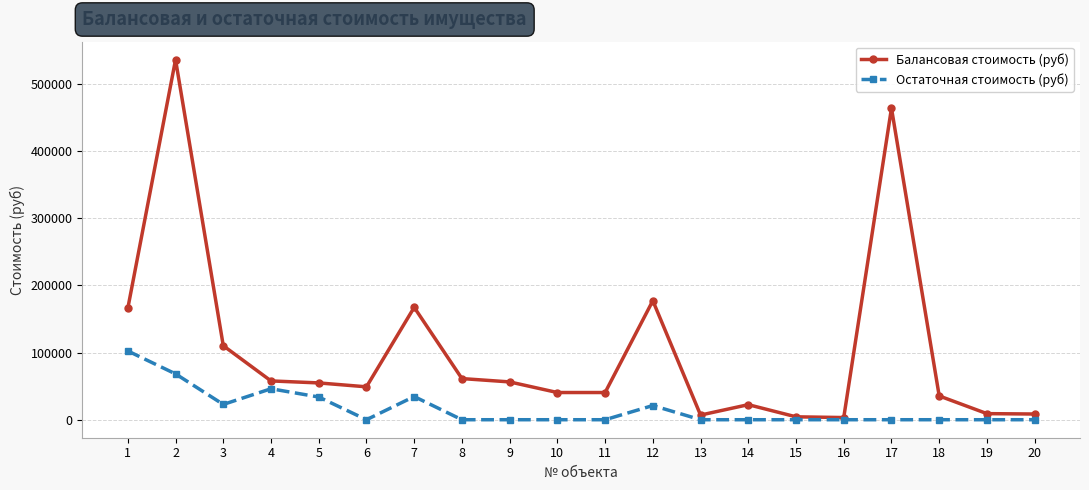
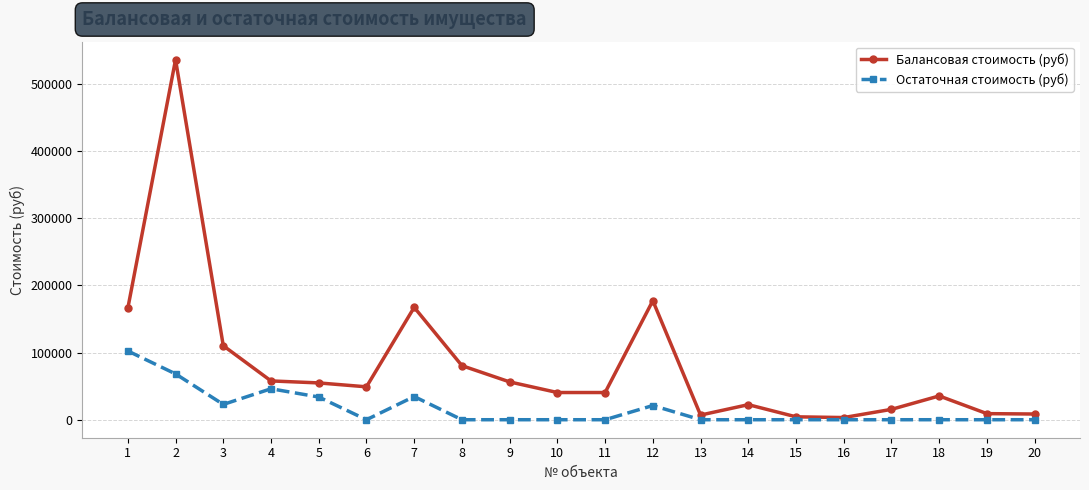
  {
    "Балансовая стоимость (руб)": {
      "1": 170000,
      "2": 540000,
      "3": 110000,
      "4": 60000,
      "5": 50000,
      "6": 50000,
      "7": 170000,
-     "8": 60000,
+     "8": 80000,
      "9": 60000,
      "10": 40000,
      "11": 40000,
      "12": 180000,
      "13": 10000,
      "14": 20000,
      "15": 0,
-     "17": 460000,
+     "17": 20000,
      "18": 40000,
      "19": 10000,
      "20": 10000
    },
    "Остаточная стоимость (руб)": {
      "1": 100000,
      "2": 70000,
      "3": 20000,
      "4": 50000,
      "5": 30000,
      "6": 0,
      "7": 30000,
      "8": 0,
      "9": 0,
      "10": 0,
      "11": 0,
      "12": 20000,
      "13": 0,
      "14": 0,
      "15": 0,
      "17": 0,
      "18": 0,
      "19": 0,
      "20": 0
    }
  }
